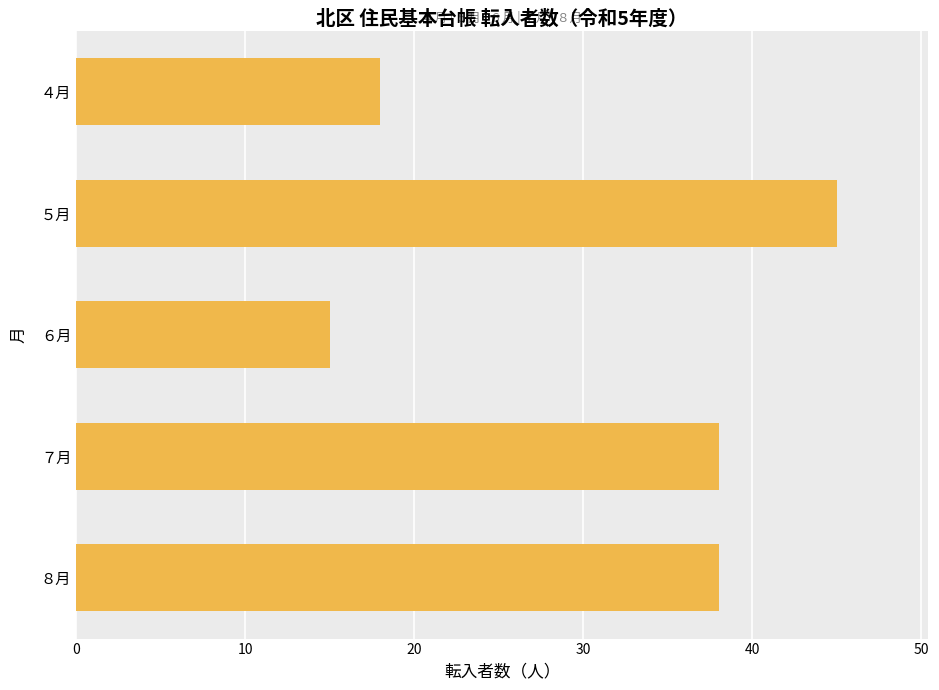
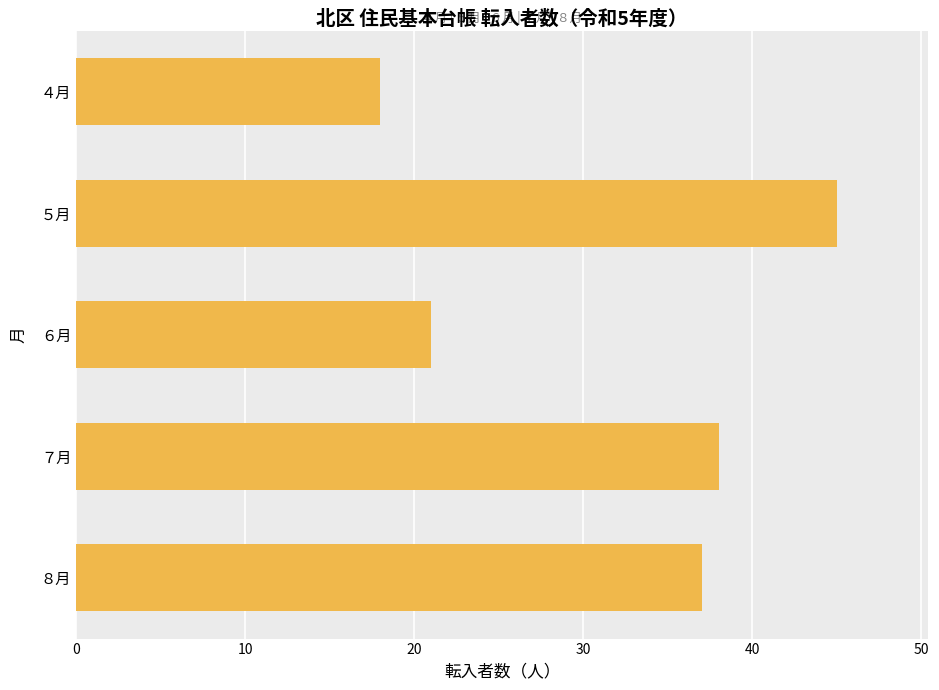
  {
    "４月": 18,
    "５月": 45,
-   "６月": 15,
+   "６月": 21,
    "７月": 38,
-   "８月": 38
+   "８月": 37
  }
